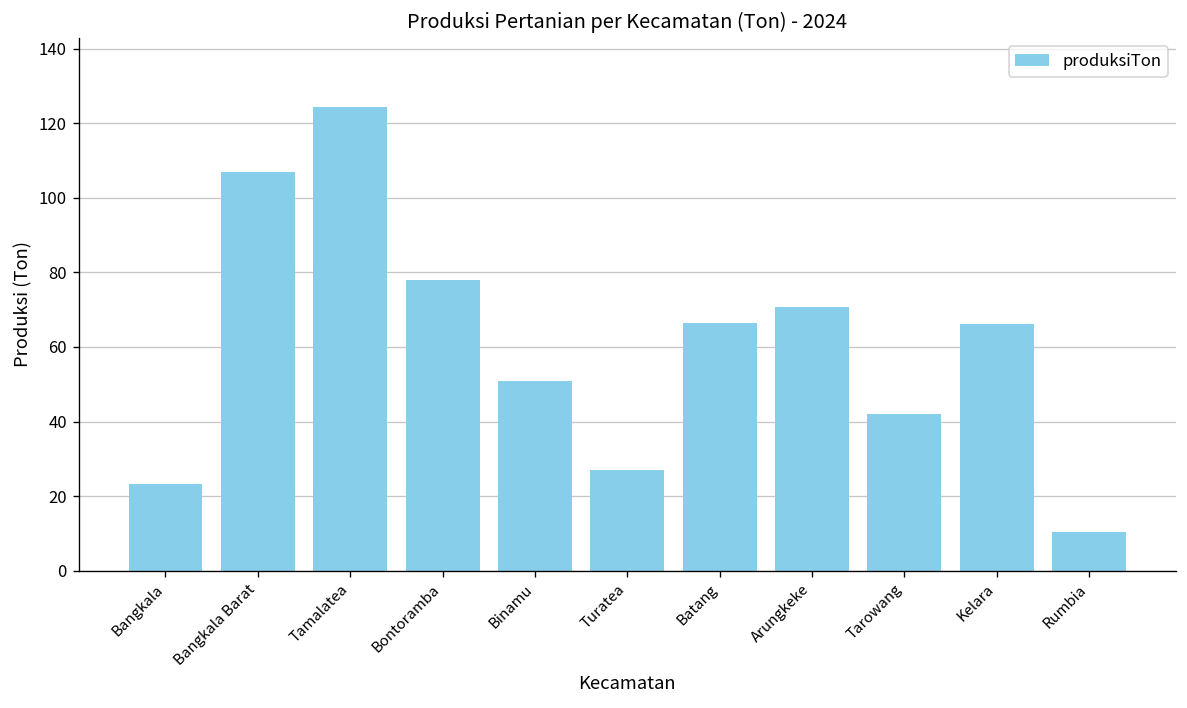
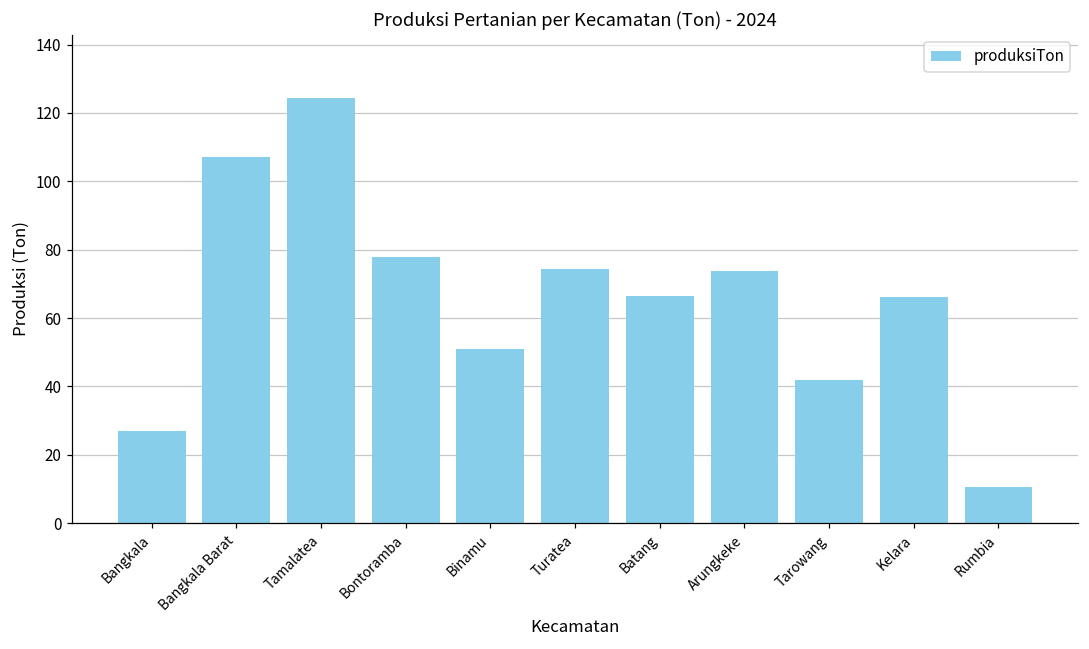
  {
-   "Bangkala": 23,
+   "Bangkala": 27,
    "Bangkala Barat": 107,
    "Tamalatea": 124,
    "Bontoramba": 78,
    "Binamu": 51,
-   "Turatea": 27,
+   "Turatea": 74,
    "Batang": 67,
-   "Arungkeke": 71,
+   "Arungkeke": 74,
    "Tarowang": 42,
    "Kelara": 66,
    "Rumbia": 11
  }
